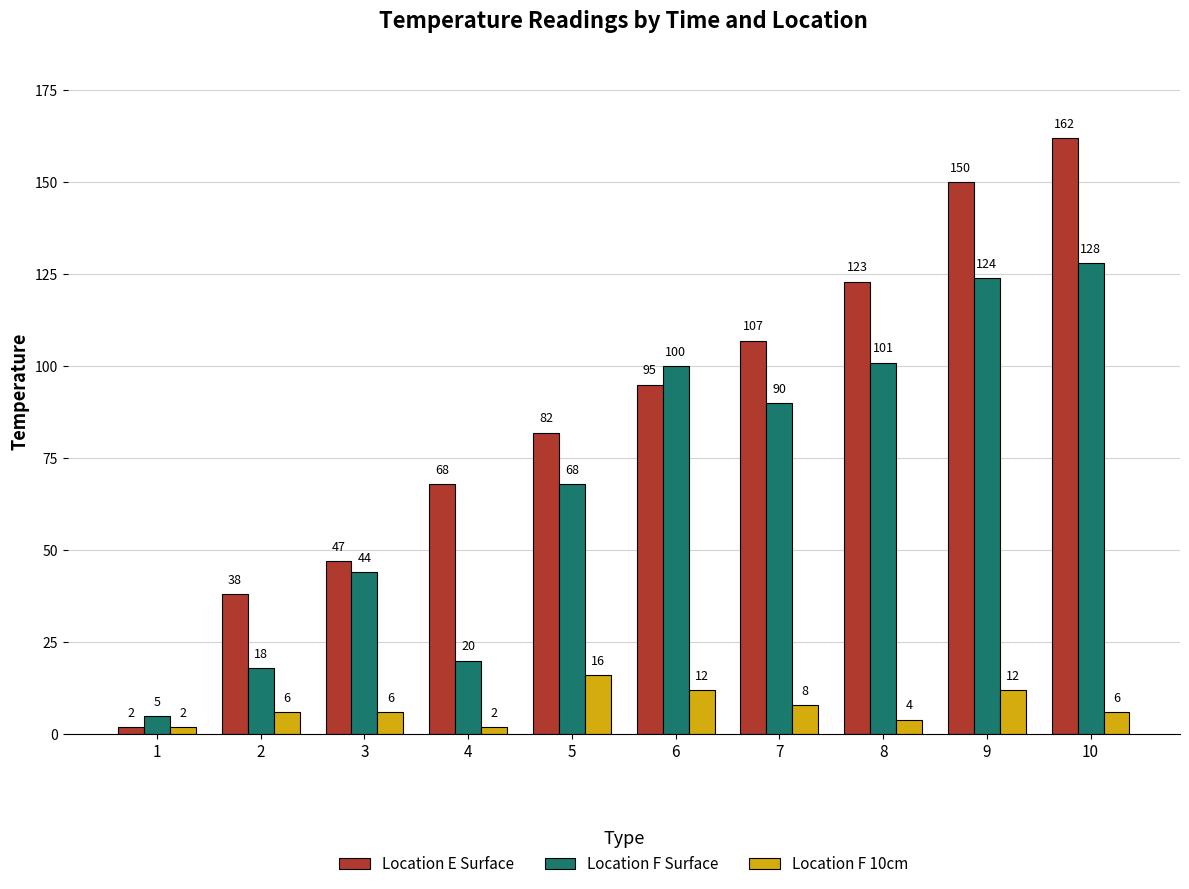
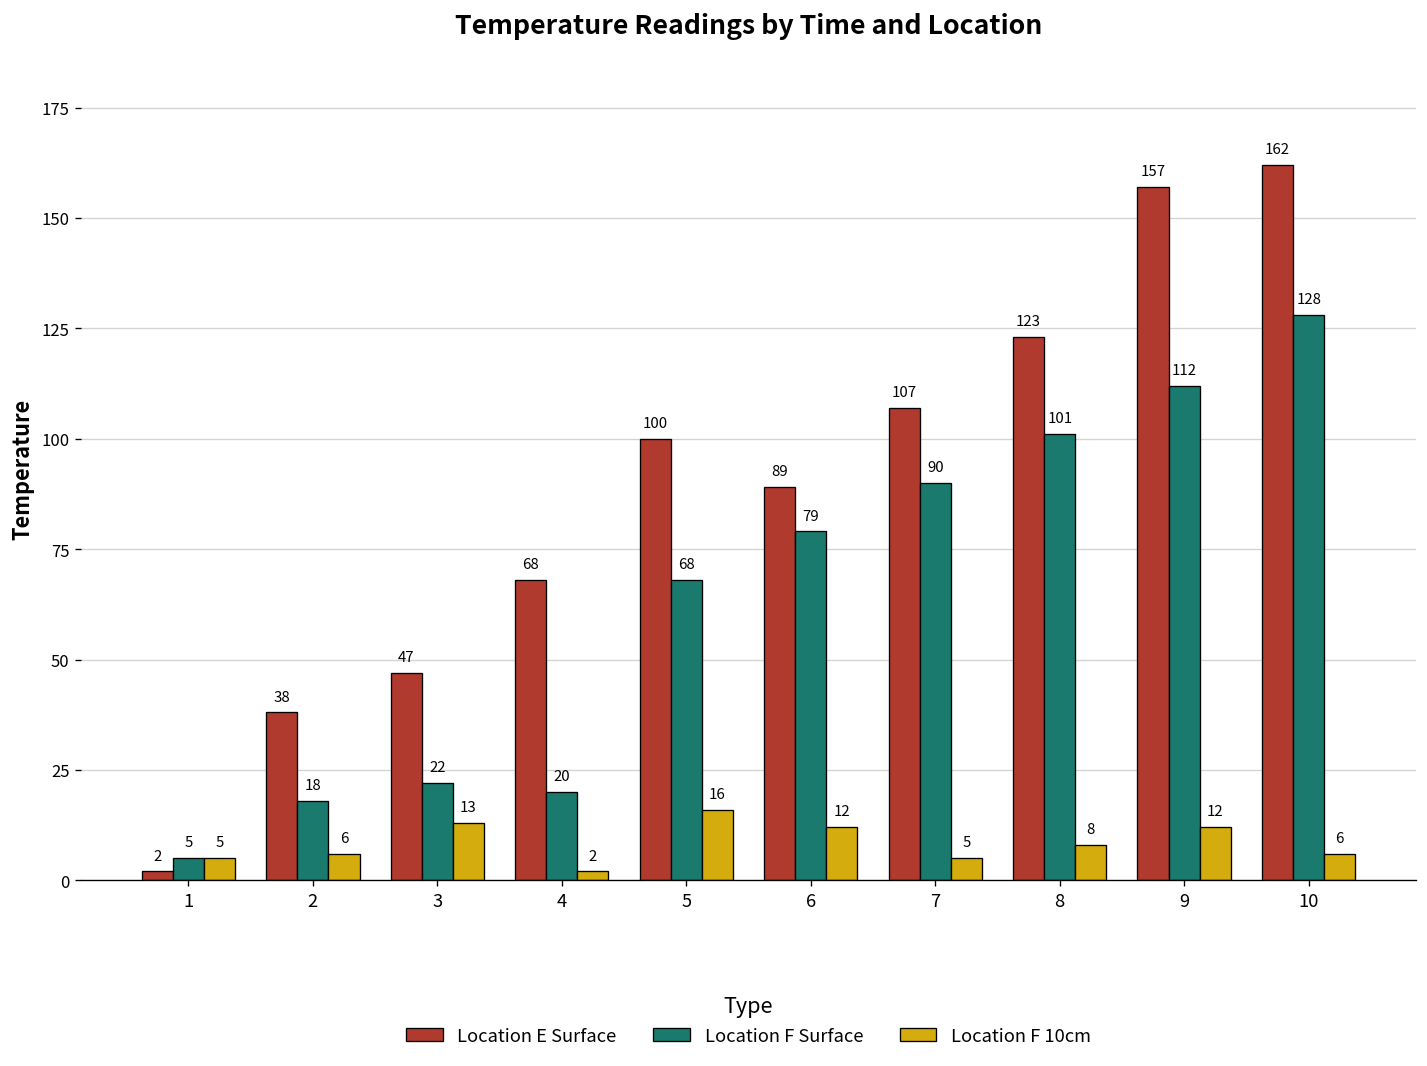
  {
    "Location E Surface": {
      "1": 2,
      "2": 38,
      "3": 47,
      "4": 68,
-     "5": 82,
-     "6": 95,
+     "5": 100,
+     "6": 89,
      "7": 107,
      "8": 123,
-     "9": 150,
+     "9": 157,
      "10": 162
    },
    "Location F Surface": {
      "1": 5,
      "2": 18,
-     "3": 44,
+     "3": 22,
      "4": 20,
      "5": 68,
-     "6": 100,
+     "6": 79,
      "7": 90,
      "8": 101,
-     "9": 124,
+     "9": 112,
      "10": 128
    },
    "Location F 10cm": {
-     "1": 2,
+     "1": 5,
      "2": 6,
-     "3": 6,
+     "3": 13,
      "4": 2,
      "5": 16,
      "6": 12,
-     "7": 8,
-     "8": 4,
+     "7": 5,
+     "8": 8,
      "9": 12,
      "10": 6
    }
  }
